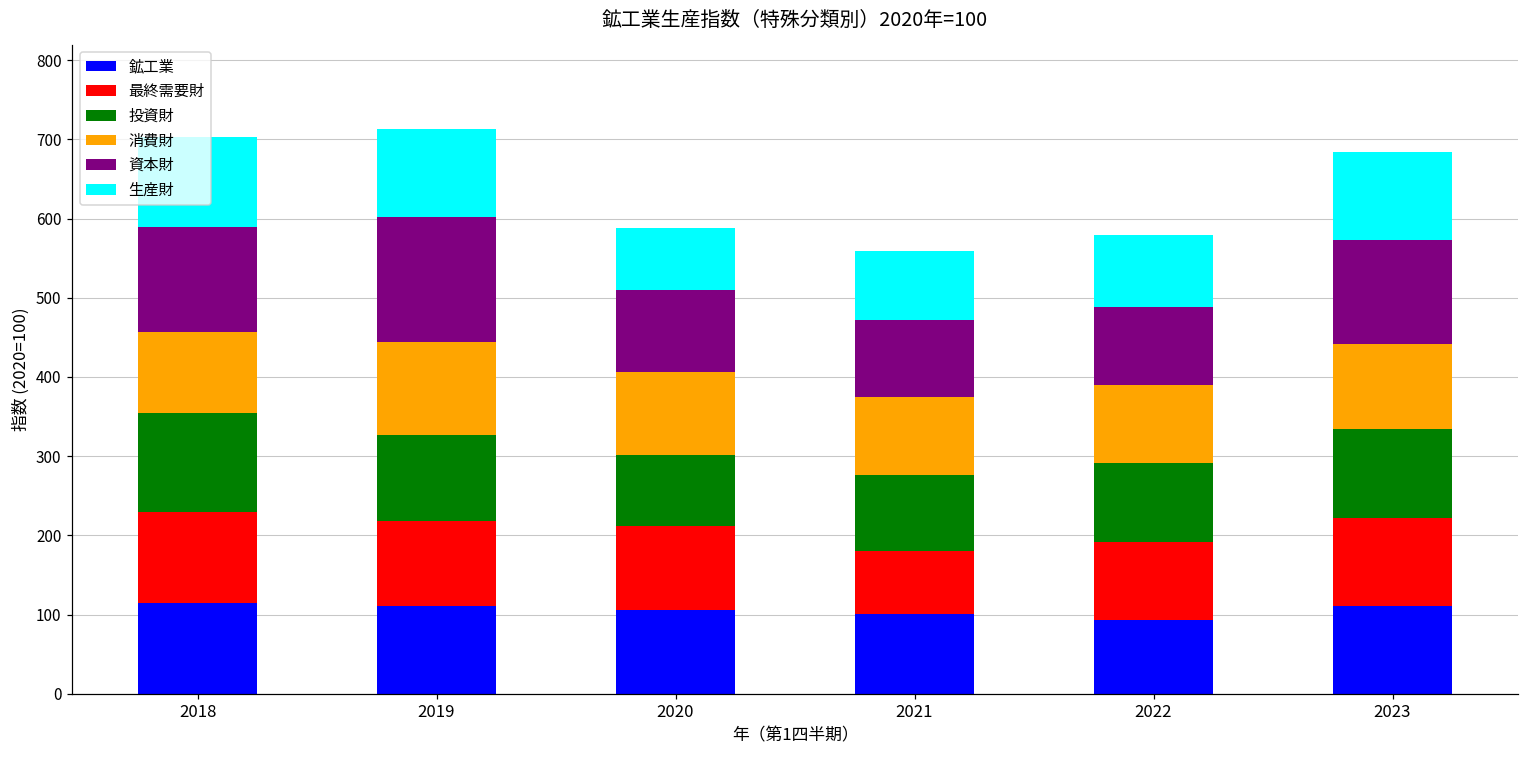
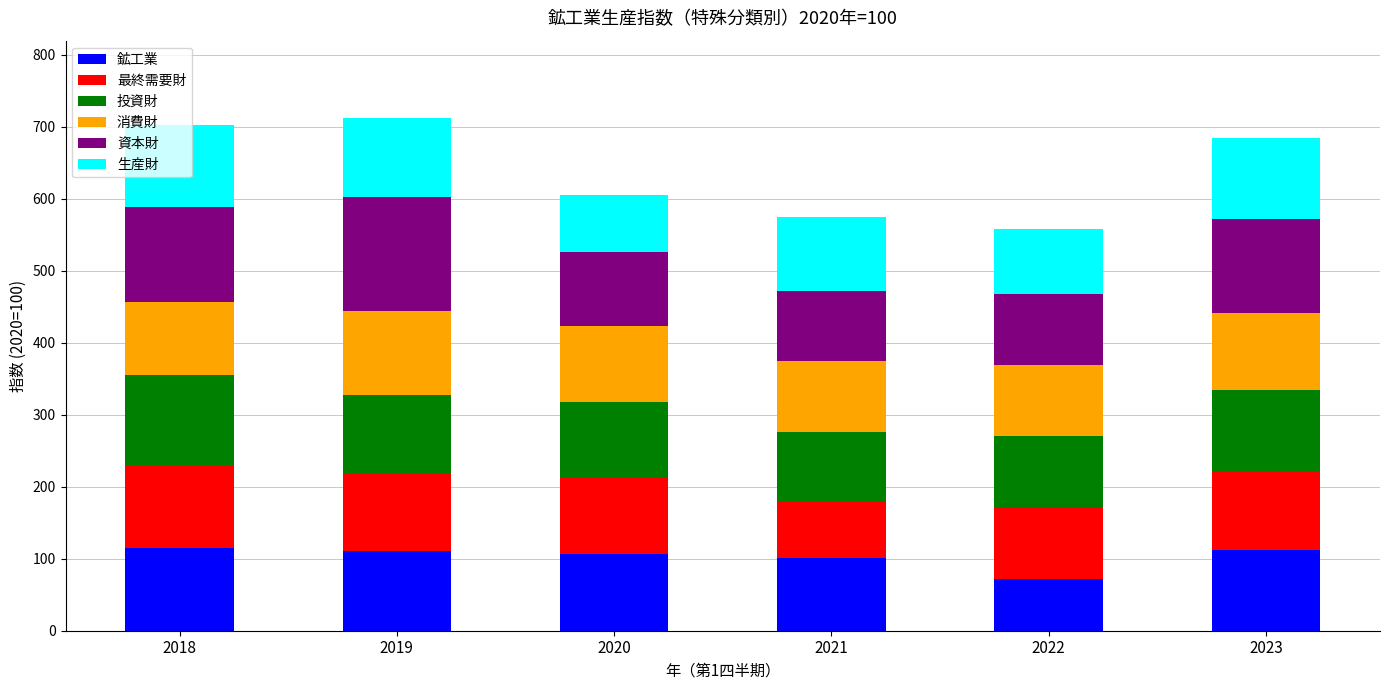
  {
    "鉱工業": {
      "2018": 120,
      "2019": 110,
      "2020": 110,
      "2021": 100,
-     "2022": 90,
+     "2022": 70,
      "2023": 110
    },
    "最終需要財": {
      "2018": 110,
      "2019": 110,
      "2020": 110,
      "2021": 80,
      "2022": 100,
      "2023": 110
    },
    "投資財": {
      "2018": 120,
      "2019": 110,
-     "2020": 90,
+     "2020": 110,
      "2021": 100,
      "2022": 100,
      "2023": 110
    },
    "消費財": {
      "2018": 100,
      "2019": 120,
      "2020": 110,
      "2021": 100,
      "2022": 100,
      "2023": 110
    },
    "資本財": {
      "2018": 130,
      "2019": 160,
      "2020": 100,
      "2021": 100,
      "2022": 100,
      "2023": 130
    },
    "生産財": {
      "2019": 110,
      "2020": 80,
-     "2021": 90,
+     "2021": 100,
      "2022": 90,
      "2023": 110
    }
  }
